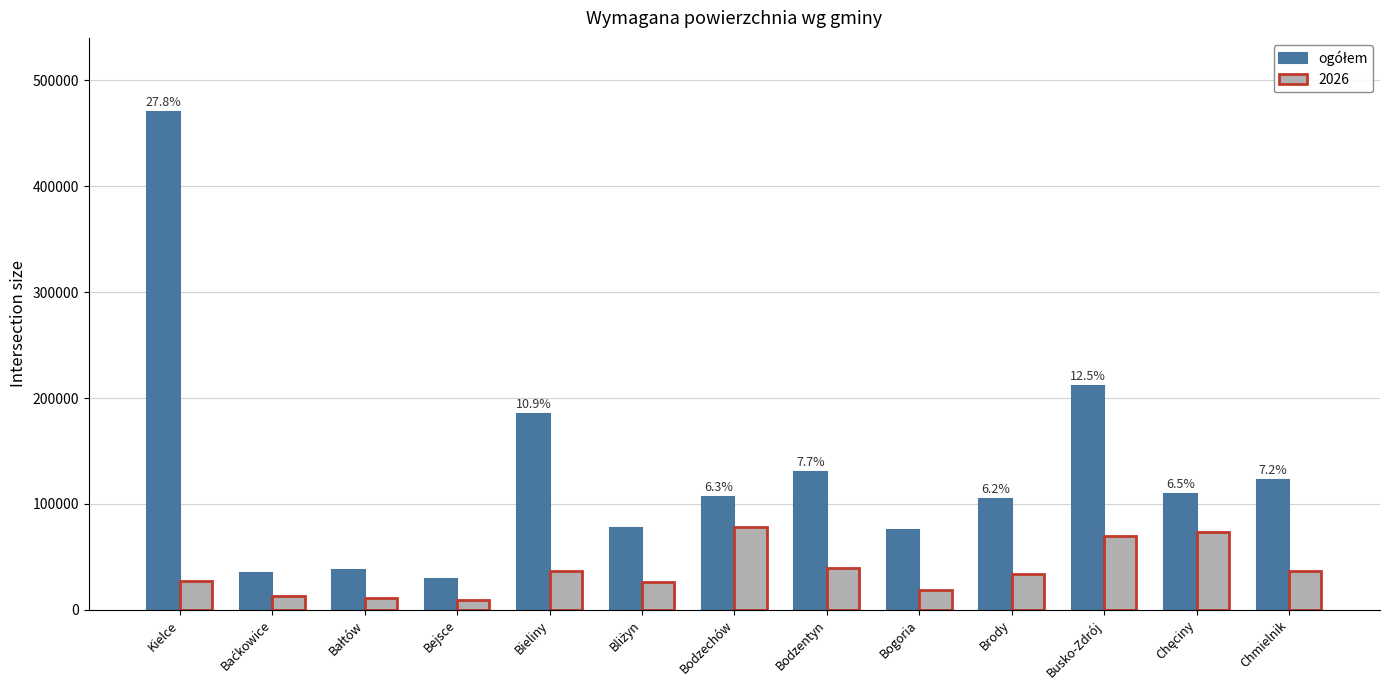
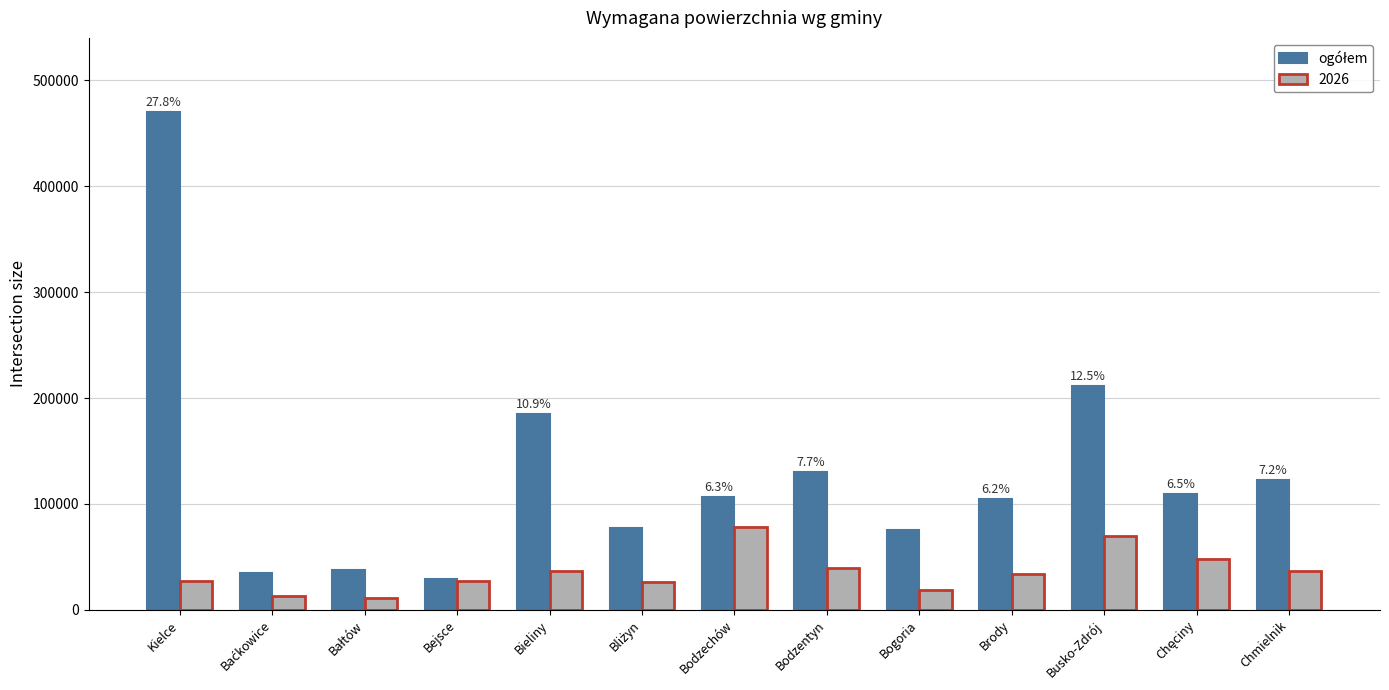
  {
    "ogółem": {
      "Baćkowice": 34000,
      "Bałtów": 37000,
      "Bejsce": 29000,
      "Bliżyn": 78000,
      "Bogoria": 76000
    },
    "2026": {
      "Kielce": 28000,
      "Baćkowice": 13000,
      "Bałtów": 11000,
-     "Bejsce": 10000,
+     "Bejsce": 28000,
      "Bieliny": 37000,
      "Bliżyn": 26000,
      "Bodzechów": 78000,
      "Bodzentyn": 39000,
      "Bogoria": 19000,
      "Brody": 34000,
      "Busko-Zdrój": 70000,
-     "Chęciny": 74000,
+     "Chęciny": 48000,
      "Chmielnik": 37000
    }
  }
